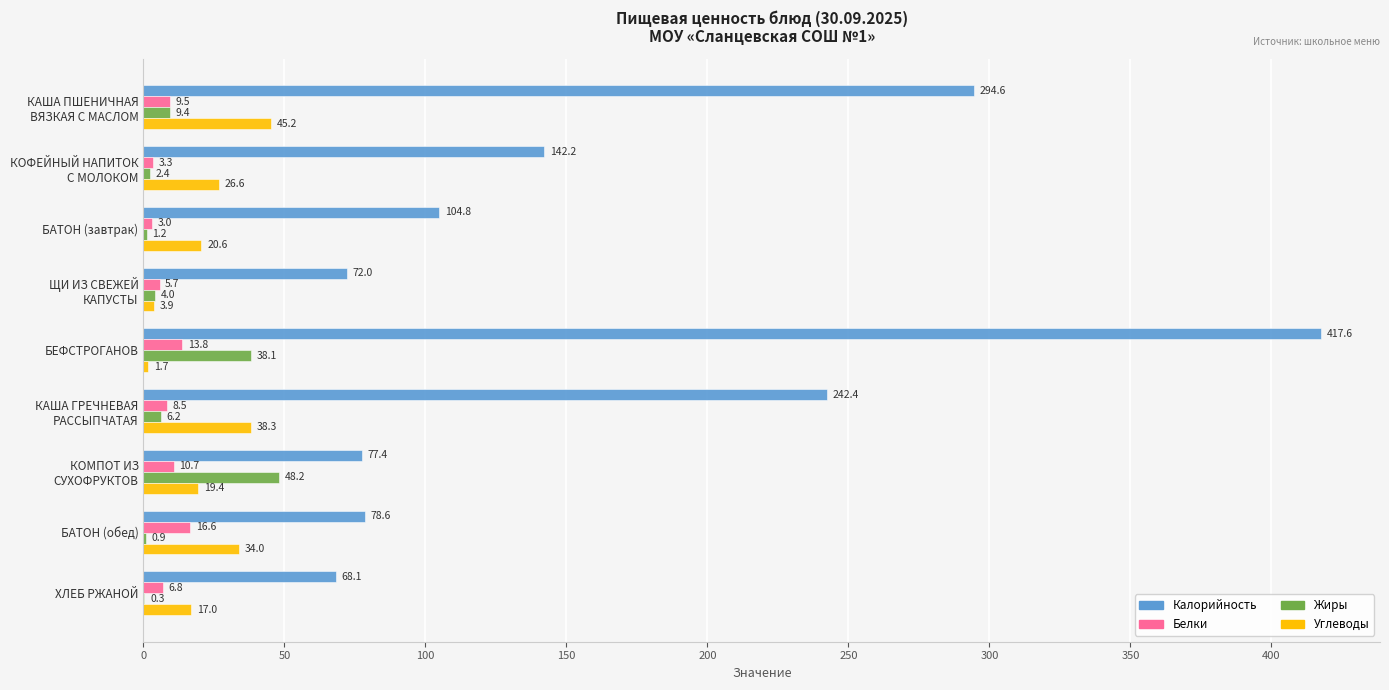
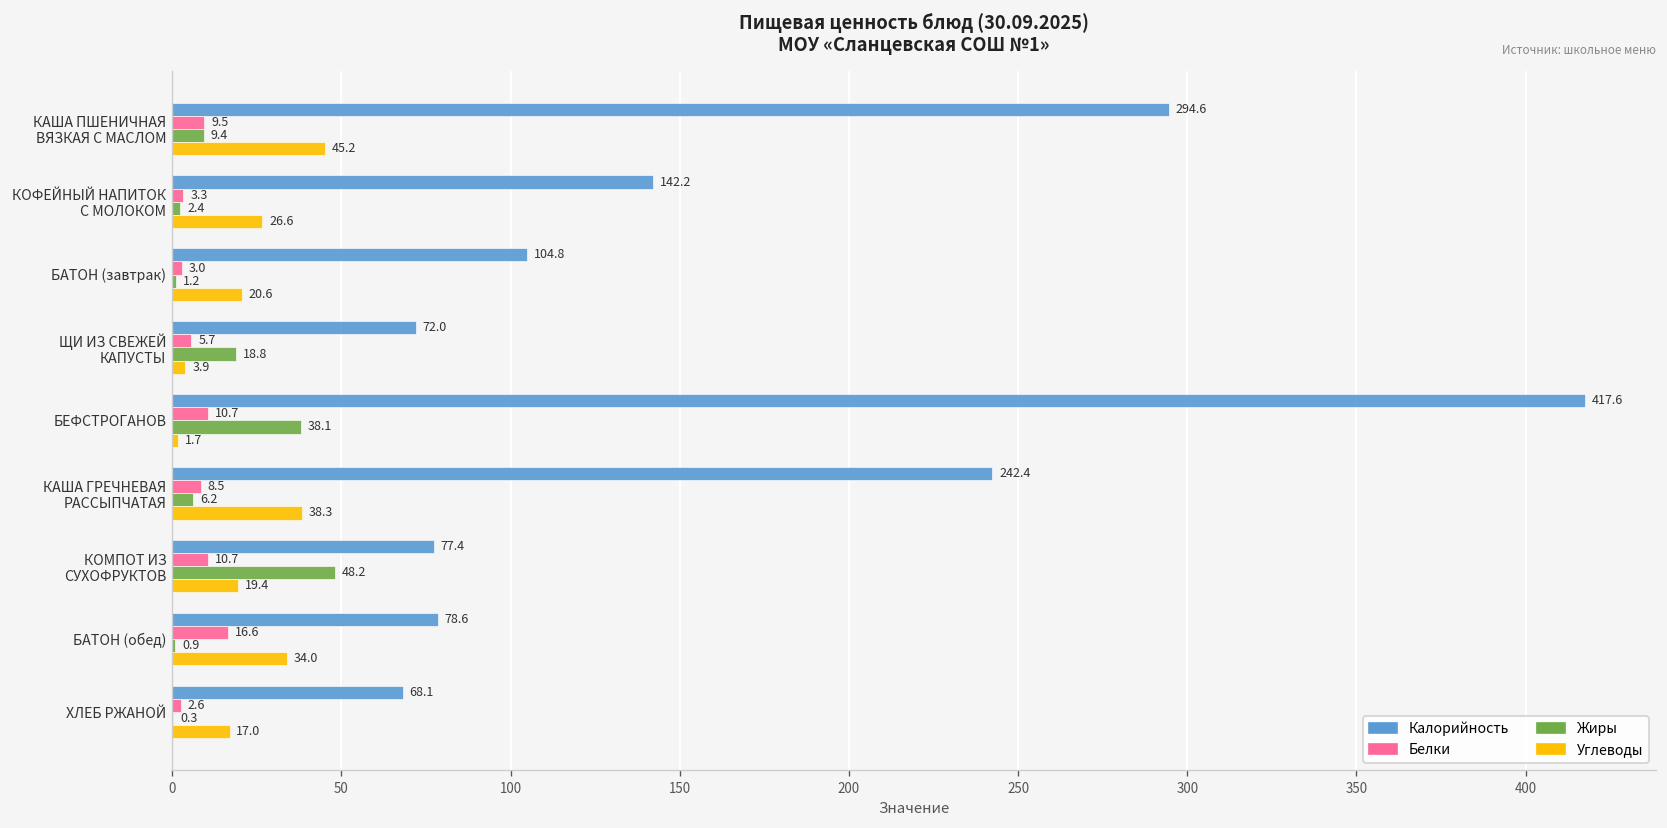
  {
    "Калорийность": {
      "КАША ПШЕНИЧНАЯ ВЯЗКАЯ С МАСЛОМ": 294.6,
      "КОФЕЙНЫЙ НАПИТОК С МОЛОКОМ": 142.2,
      "БАТОН (завтрак)": 104.8,
      "ЩИ ИЗ СВЕЖЕЙ КАПУСТЫ": 72.0,
      "БЕФСТРОГАНОВ": 417.6,
      "КАША ГРЕЧНЕВАЯ РАССЫПЧАТАЯ": 242.4,
      "КОМПОТ ИЗ СУХОФРУКТОВ": 77.4,
      "БАТОН (обед)": 78.6,
      "ХЛЕБ РЖАНОЙ": 68.1
    },
    "Белки": {
      "КАША ПШЕНИЧНАЯ ВЯЗКАЯ С МАСЛОМ": 9.5,
      "КОФЕЙНЫЙ НАПИТОК С МОЛОКОМ": 3.3,
      "БАТОН (завтрак)": 3.0,
      "ЩИ ИЗ СВЕЖЕЙ КАПУСТЫ": 5.7,
-     "БЕФСТРОГАНОВ": 13.8,
+     "БЕФСТРОГАНОВ": 10.7,
      "КАША ГРЕЧНЕВАЯ РАССЫПЧАТАЯ": 8.5,
      "КОМПОТ ИЗ СУХОФРУКТОВ": 10.7,
      "БАТОН (обед)": 16.6,
-     "ХЛЕБ РЖАНОЙ": 6.8
+     "ХЛЕБ РЖАНОЙ": 2.6
    },
    "Жиры": {
      "КАША ПШЕНИЧНАЯ ВЯЗКАЯ С МАСЛОМ": 9.4,
      "КОФЕЙНЫЙ НАПИТОК С МОЛОКОМ": 2.4,
      "БАТОН (завтрак)": 1.2,
-     "ЩИ ИЗ СВЕЖЕЙ КАПУСТЫ": 4.0,
+     "ЩИ ИЗ СВЕЖЕЙ КАПУСТЫ": 18.8,
      "БЕФСТРОГАНОВ": 38.1,
      "КАША ГРЕЧНЕВАЯ РАССЫПЧАТАЯ": 6.2,
      "КОМПОТ ИЗ СУХОФРУКТОВ": 48.2,
      "БАТОН (обед)": 0.9,
      "ХЛЕБ РЖАНОЙ": 0.3
    },
    "Углеводы": {
      "КАША ПШЕНИЧНАЯ ВЯЗКАЯ С МАСЛОМ": 45.2,
      "КОФЕЙНЫЙ НАПИТОК С МОЛОКОМ": 26.6,
      "БАТОН (завтрак)": 20.6,
      "ЩИ ИЗ СВЕЖЕЙ КАПУСТЫ": 3.9,
      "БЕФСТРОГАНОВ": 1.7,
      "КАША ГРЕЧНЕВАЯ РАССЫПЧАТАЯ": 38.3,
      "КОМПОТ ИЗ СУХОФРУКТОВ": 19.4,
      "БАТОН (обед)": 34.0,
      "ХЛЕБ РЖАНОЙ": 17.0
    }
  }
